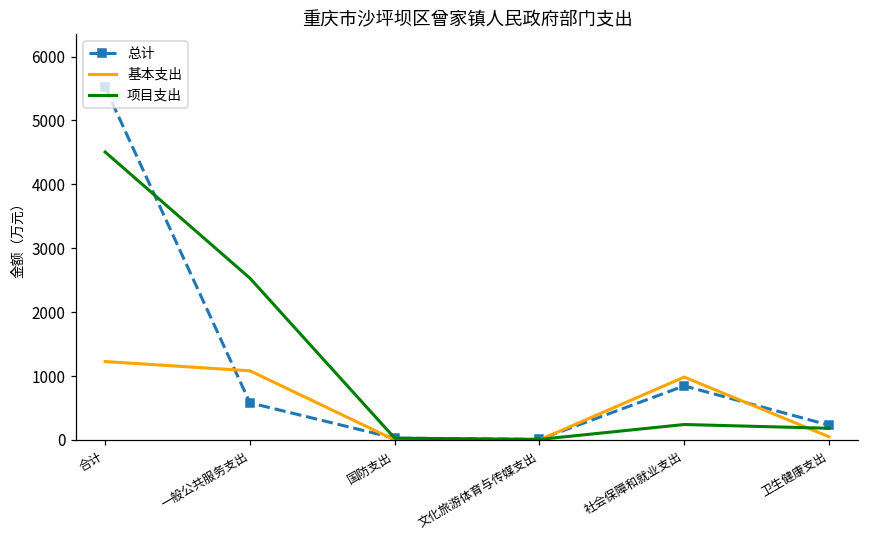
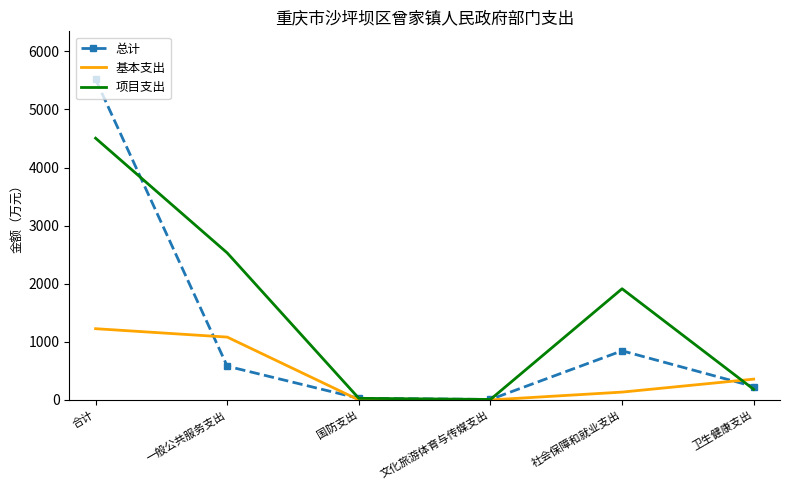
  {
    "总计": {
      "一般公共服务支出": 600,
      "社会保障和就业支出": 800,
      "卫生健康支出": 200
    },
    "基本支出": {
      "合计": 1200,
      "一般公共服务支出": 1100,
-     "社会保障和就业支出": 1000,
-     "卫生健康支出": 0
+     "社会保障和就业支出": 100,
+     "卫生健康支出": 400
    },
    "项目支出": {
      "合计": 4500,
      "一般公共服务支出": 2500,
-     "社会保障和就业支出": 200,
+     "社会保障和就业支出": 1900,
      "卫生健康支出": 200
    }
  }
